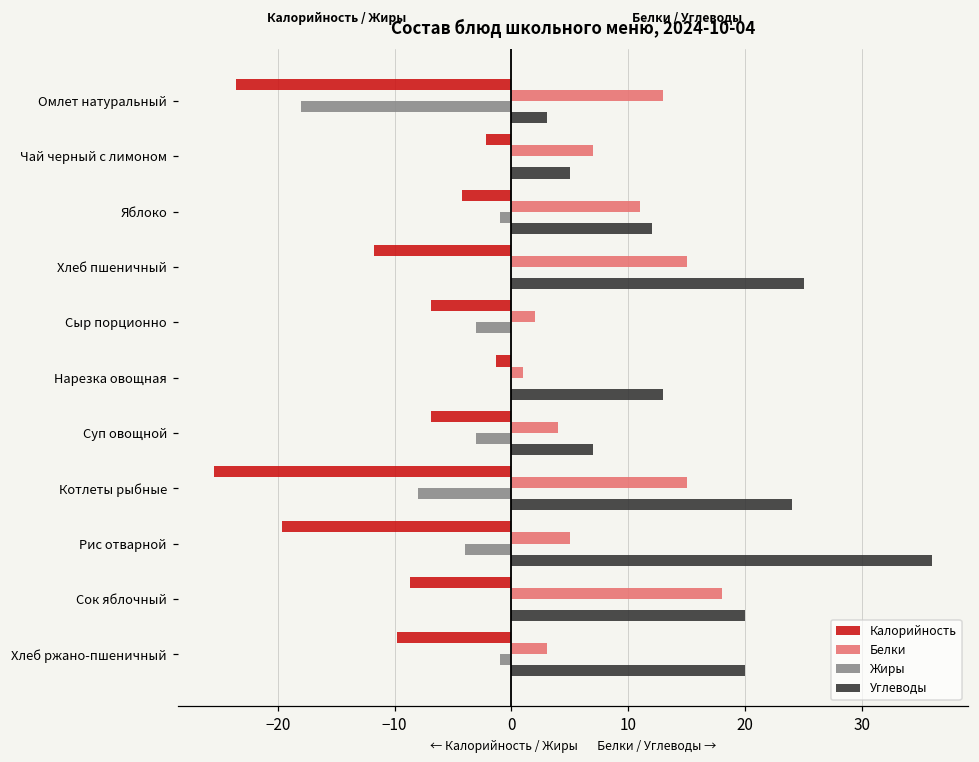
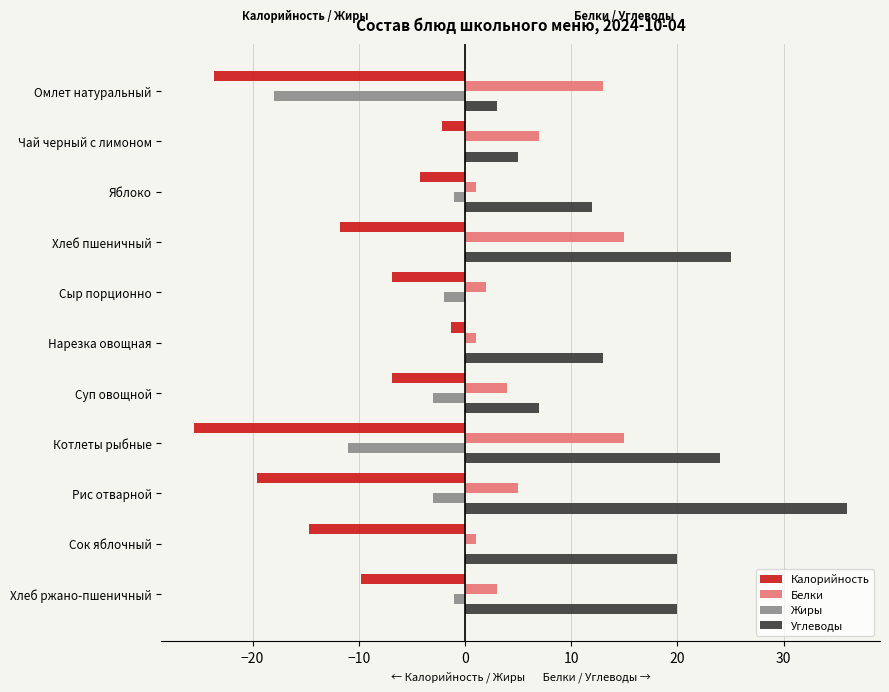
  {
    "Калорийность": {
      "Омлет натуральный": -23.6,
      "Чай черный с лимоном": -2.2,
      "Яблоко": -4.2,
      "Хлеб пшеничный": -11.8,
      "Сыр порционно": -6.9,
      "Нарезка овощная": -1.3,
      "Суп овощной": -6.9,
      "Котлеты рыбные": -25.5,
      "Рис отварной": -19.6,
-     "Сок яблочный": -8.7,
+     "Сок яблочный": -14.7,
      "Хлеб ржано-пшеничный": -9.8
    },
    "Белки": {
      "Омлет натуральный": 13,
      "Чай черный с лимоном": 7,
-     "Яблоко": 11,
+     "Яблоко": 1,
      "Хлеб пшеничный": 15,
      "Сыр порционно": 2,
      "Нарезка овощная": 1,
      "Суп овощной": 4,
      "Котлеты рыбные": 15,
      "Рис отварной": 5,
-     "Сок яблочный": 18,
+     "Сок яблочный": 1,
      "Хлеб ржано-пшеничный": 3
    },
    "Жиры": {
      "Омлет натуральный": -18.0,
      "Чай черный с лимоном": 0.0,
      "Яблоко": -1.0,
      "Хлеб пшеничный": 0.0,
-     "Сыр порционно": -3.0,
+     "Сыр порционно": -2.0,
      "Нарезка овощная": 0.0,
      "Суп овощной": -3.0,
-     "Котлеты рыбные": -8.0,
-     "Рис отварной": -4.0,
+     "Котлеты рыбные": -11.0,
+     "Рис отварной": -3.0,
      "Сок яблочный": 0.0,
      "Хлеб ржано-пшеничный": -1.0
    },
    "Углеводы": {
      "Омлет натуральный": 3.0,
      "Чай черный с лимоном": 5.0,
      "Яблоко": 12.0,
      "Хлеб пшеничный": 25.0,
      "Сыр порционно": 0.0,
      "Нарезка овощная": 13.0,
      "Суп овощной": 7.0,
      "Котлеты рыбные": 24.0,
      "Рис отварной": 36.0,
      "Сок яблочный": 20.0,
      "Хлеб ржано-пшеничный": 20.0
    }
  }
